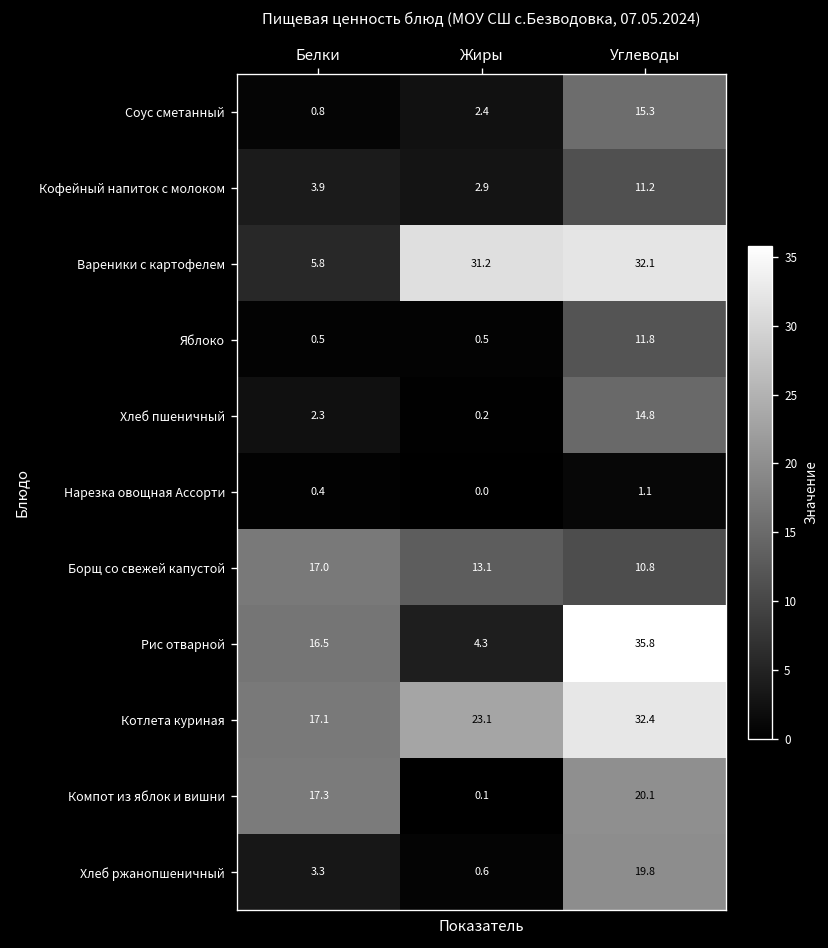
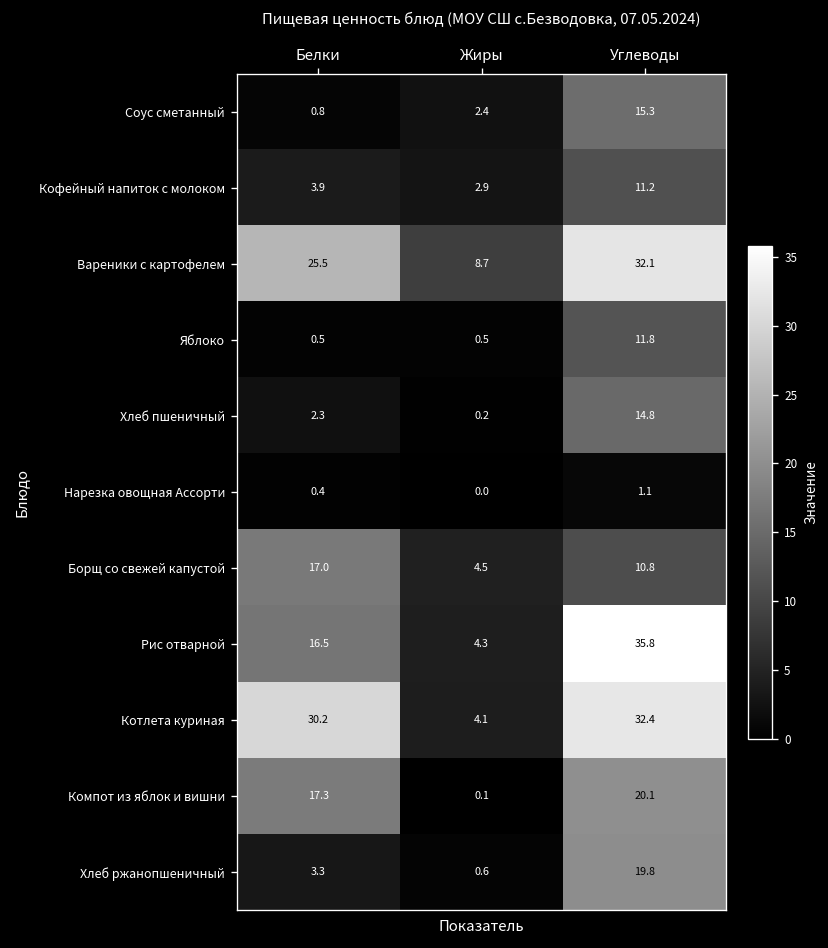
  {
    "Соус сметанный": {
      "Белки": 0.8,
      "Жиры": 2.4,
      "Углеводы": 15.3
    },
    "Кофейный напиток с молоком": {
      "Белки": 3.9,
      "Жиры": 2.9,
      "Углеводы": 11.2
    },
    "Вареники с картофелем": {
-     "Белки": 5.8,
-     "Жиры": 31.2,
+     "Белки": 25.5,
+     "Жиры": 8.7,
      "Углеводы": 32.1
    },
    "Яблоко": {
      "Белки": 0.5,
      "Жиры": 0.5,
      "Углеводы": 11.8
    },
    "Хлеб пшеничный": {
      "Белки": 2.3,
      "Жиры": 0.2,
      "Углеводы": 14.8
    },
    "Нарезка овощная Ассорти": {
      "Белки": 0.4,
      "Жиры": 0.0,
      "Углеводы": 1.1
    },
    "Борщ со свежей капустой": {
      "Белки": 17.0,
-     "Жиры": 13.1,
+     "Жиры": 4.5,
      "Углеводы": 10.8
    },
    "Рис отварной": {
      "Белки": 16.5,
      "Жиры": 4.3,
      "Углеводы": 35.8
    },
    "Котлета куриная": {
-     "Белки": 17.1,
-     "Жиры": 23.1,
+     "Белки": 30.2,
+     "Жиры": 4.1,
      "Углеводы": 32.4
    },
    "Компот из яблок и вишни": {
      "Белки": 17.3,
      "Жиры": 0.1,
      "Углеводы": 20.1
    },
    "Хлеб ржанопшеничный": {
      "Белки": 3.3,
      "Жиры": 0.6,
      "Углеводы": 19.8
    }
  }
